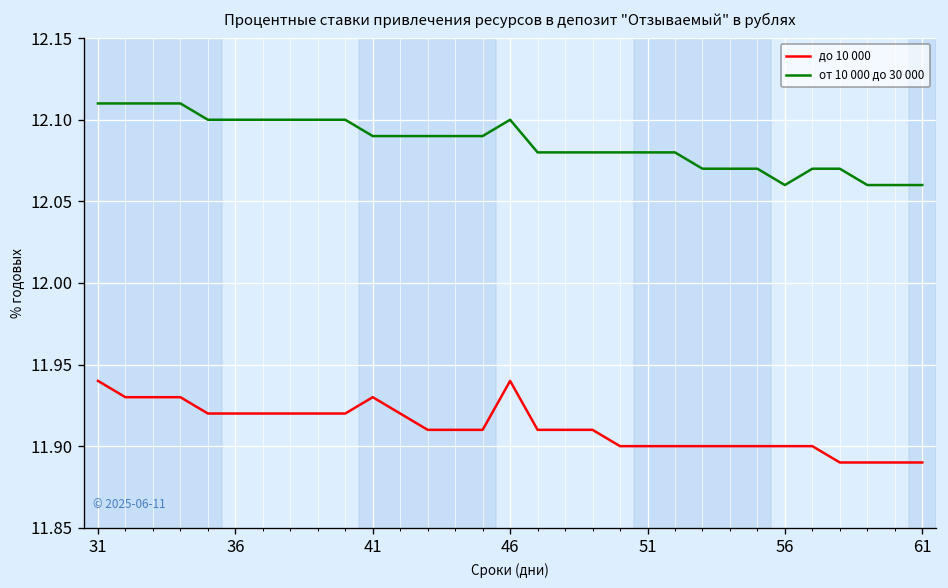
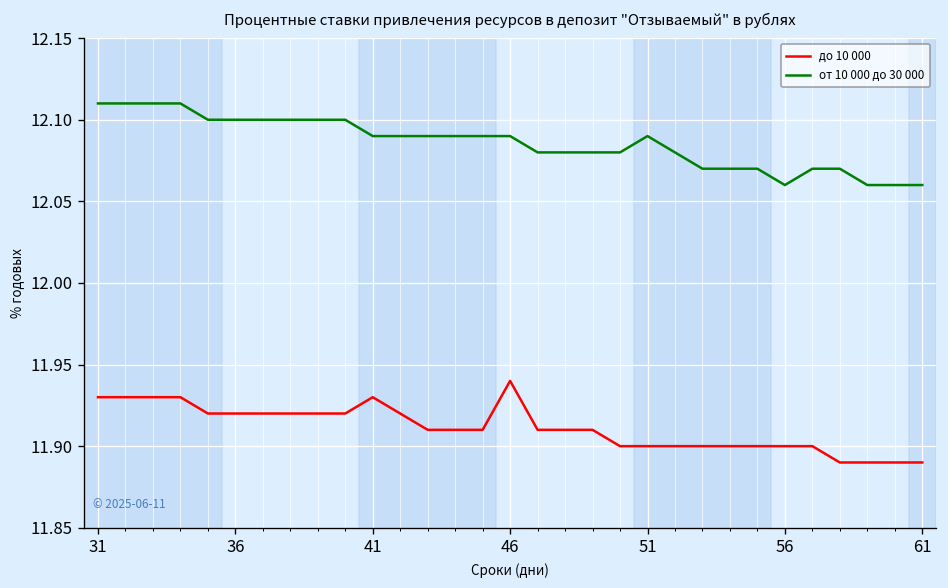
  {
    "до 10 000": {
-     "31": 11.94,
+     "31": 11.93,
      "36": 11.92,
      "41": 11.93,
      "46": 11.94,
      "51": 11.90,
      "56": 11.90,
      "61": 11.89
    },
    "от 10 000 до 30 000": {
      "31": 12.11,
      "36": 12.10,
      "41": 12.09,
-     "46": 12.10,
-     "51": 12.08,
+     "46": 12.09,
+     "51": 12.09,
      "56": 12.06,
      "61": 12.06
    }
  }
